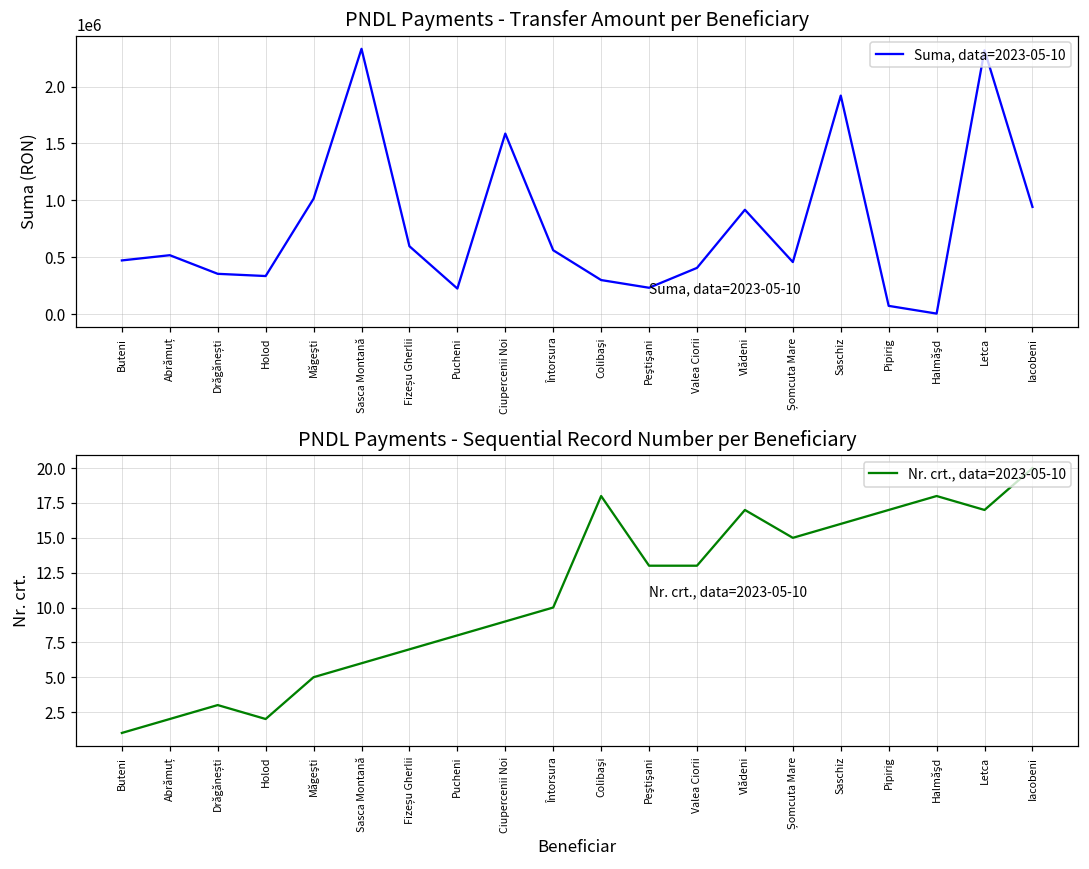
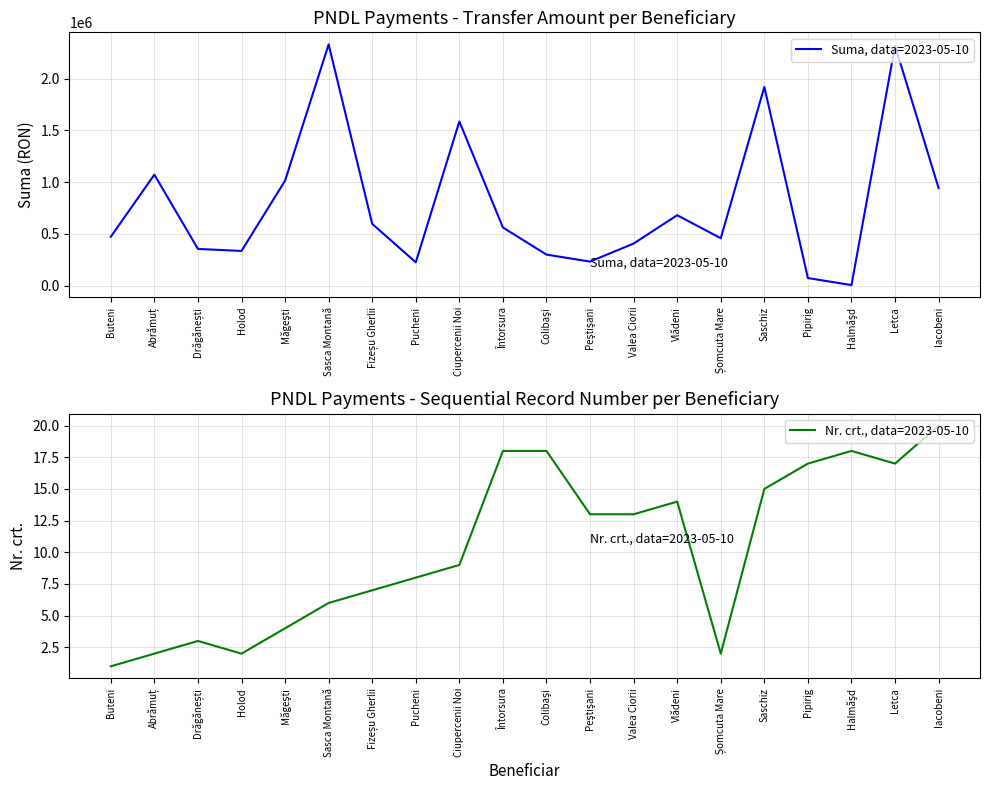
  {
    "PNDL Payments - Transfer Amount per Beneficiary": {
      "Buteni": 470000,
-     "Abrămuț": 520000,
+     "Abrămuț": 1070000,
      "Drăgănești": 350000,
      "Holod": 330000,
      "Măgeşti": 1010000,
      "Sasca Montană": 2330000,
      "Fizeșu Gherlii": 600000,
      "Pucheni": 220000,
      "Ciupercenii Noi": 1590000,
      "Întorsura": 560000,
      "Colibaşi": 300000,
      "Valea Ciorii": 410000,
-     "Vlădeni": 920000,
+     "Vlădeni": 680000,
      "Șomcuta Mare": 460000,
      "Saschiz": 1920000,
      "Pipirig": 70000,
      "Halmăşd": 0,
      "Iacobeni": 940000
    },
    "PNDL Payments - Sequential Record Number per Beneficiary": {
      "Buteni": 1,
      "Abrămuț": 2,
      "Drăgănești": 3,
      "Holod": 2,
-     "Măgeşti": 5,
+     "Măgeşti": 4,
      "Sasca Montană": 6,
      "Fizeșu Gherlii": 7,
      "Pucheni": 8,
      "Ciupercenii Noi": 9,
-     "Întorsura": 10,
+     "Întorsura": 18,
      "Colibaşi": 18,
-     "Vlădeni": 17,
-     "Șomcuta Mare": 15,
-     "Saschiz": 16,
+     "Vlădeni": 14,
+     "Șomcuta Mare": 2,
+     "Saschiz": 15,
      "Pipirig": 17,
      "Halmăşd": 18,
      "Letca": 17
    }
  }
